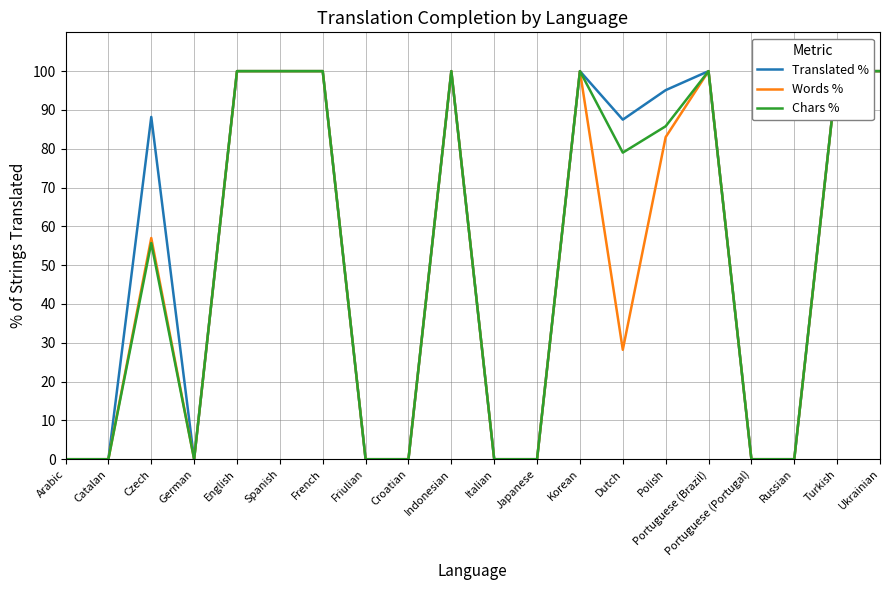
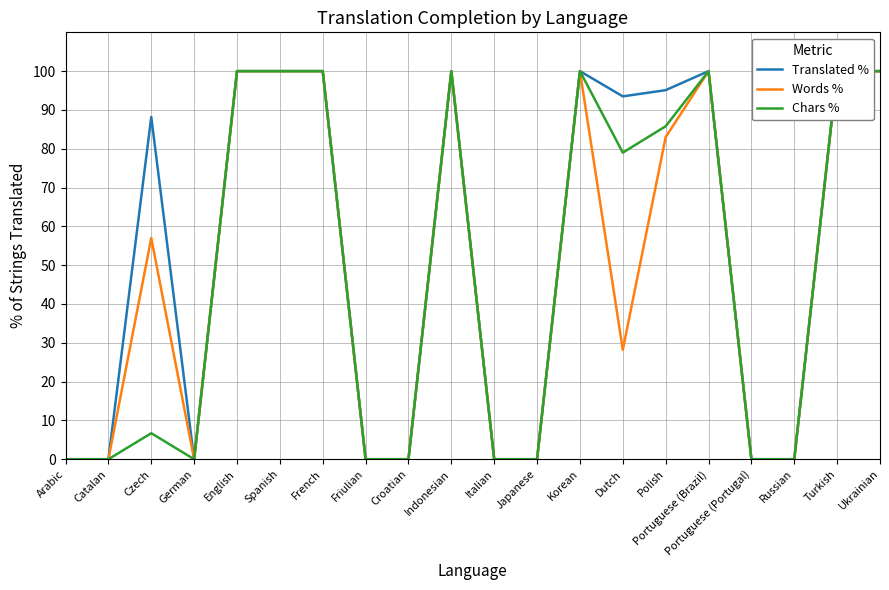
  {
    "Translated %": {
      "Czech": 88,
-     "Dutch": 88,
+     "Dutch": 94,
      "Polish": 95
    },
    "Words %": {
      "Czech": 57,
      "Dutch": 28,
      "Polish": 83
    },
    "Chars %": {
-     "Czech": 56,
+     "Czech": 7,
      "Dutch": 79,
      "Polish": 86
    }
  }
